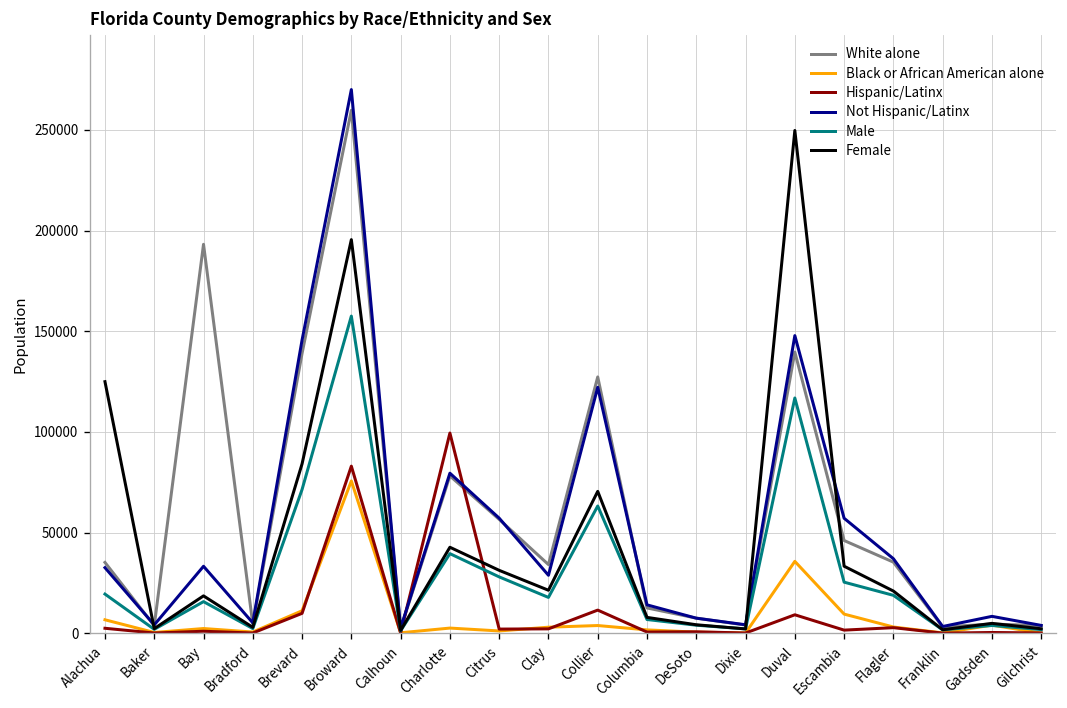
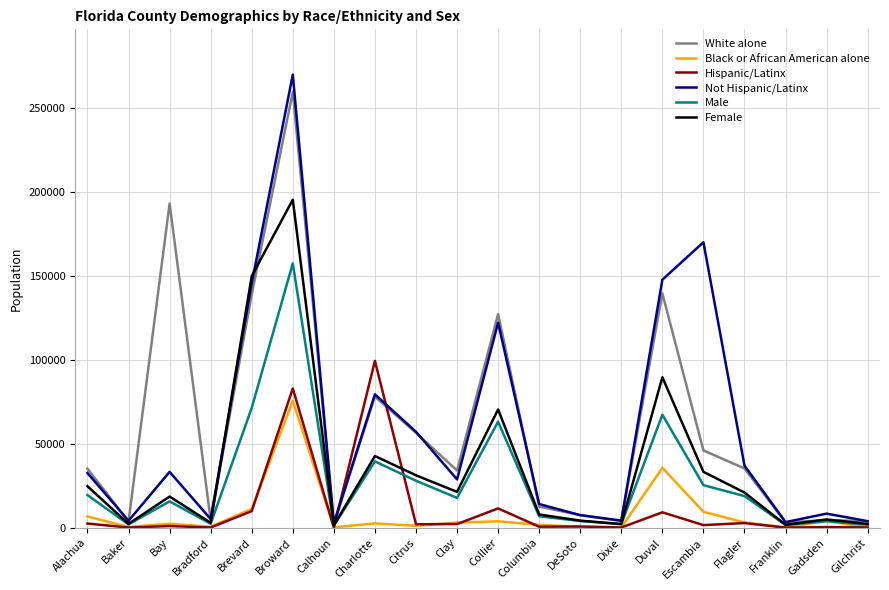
  {
    "White alone": {
      "Alachua": 35000,
      "Bay": 193000,
      "Brevard": 139000,
      "Broward": 260000,
      "Clay": 34000,
      "Collier": 127000,
      "Columbia": 13000,
      "Duval": 140000,
      "Escambia": 46000,
      "Flagler": 35000
    },
    "Black or African American alone": {
      "Alachua": 7000,
      "Broward": 76000,
      "Charlotte": 3000,
      "Collier": 4000,
      "Duval": 36000,
      "Escambia": 9000
    },
    "Hispanic/Latinx": {
      "Alachua": 2000,
      "Broward": 83000,
      "Charlotte": 99000,
      "Collier": 11000,
      "Duval": 9000,
      "Escambia": 2000,
      "Gadsden": 0
    },
    "Not Hispanic/Latinx": {
      "Alachua": 33000,
      "Bay": 33000,
      "Brevard": 146000,
      "Broward": 270000,
      "Clay": 29000,
      "Collier": 122000,
      "Columbia": 14000,
      "Duval": 148000,
-     "Escambia": 57000,
+     "Escambia": 170000,
      "Flagler": 37000,
      "Gadsden": 8000
    },
    "Male": {
      "Alachua": 19000,
      "Bay": 16000,
      "Brevard": 71000,
      "Broward": 158000,
      "Charlotte": 40000,
      "Citrus": 28000,
      "Clay": 18000,
      "Collier": 63000,
-     "Duval": 117000,
+     "Duval": 67000,
      "Escambia": 25000,
      "Flagler": 19000
    },
    "Female": {
-     "Alachua": 125000,
+     "Alachua": 25000,
      "Bay": 19000,
-     "Brevard": 84000,
+     "Brevard": 150000,
      "Broward": 195000,
      "Charlotte": 43000,
      "Citrus": 31000,
      "Clay": 21000,
      "Collier": 70000,
-     "Duval": 250000,
+     "Duval": 90000,
      "Escambia": 33000,
      "Flagler": 21000
    }
  }
